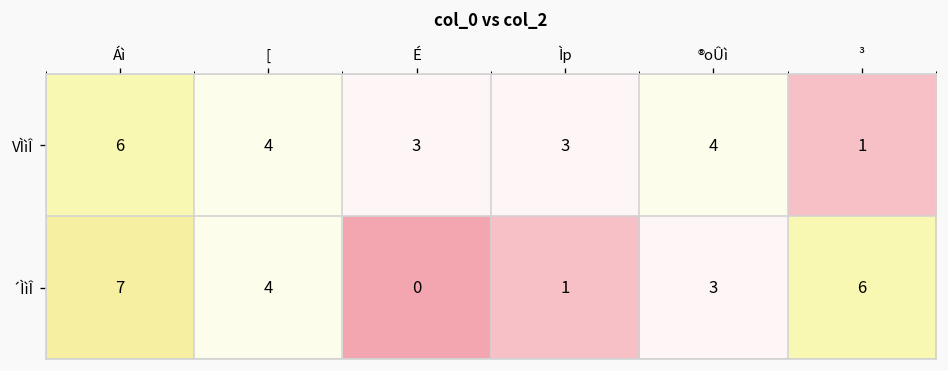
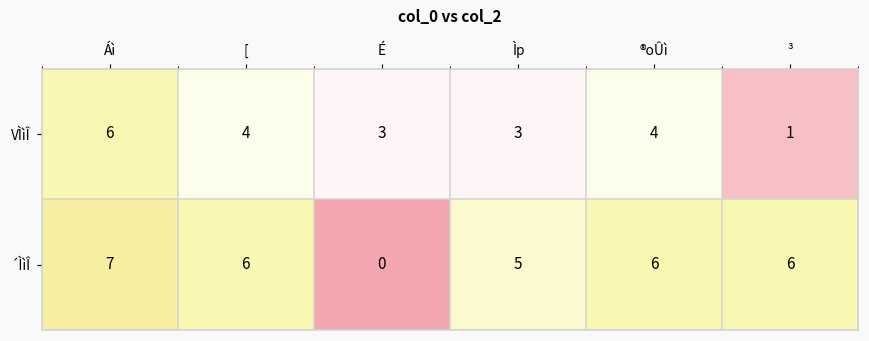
  {
    "VÌìÎ": {
      "Áì": 6,
      "[": 4,
      "É": 3,
      "Ìp": 3,
      "®oÛì": 4,
      "³": 1
    },
    "´ÌìÎ": {
      "Áì": 7,
-     "[": 4,
+     "[": 6,
      "É": 0,
-     "Ìp": 1,
-     "®oÛì": 3,
+     "Ìp": 5,
+     "®oÛì": 6,
      "³": 6
    }
  }
